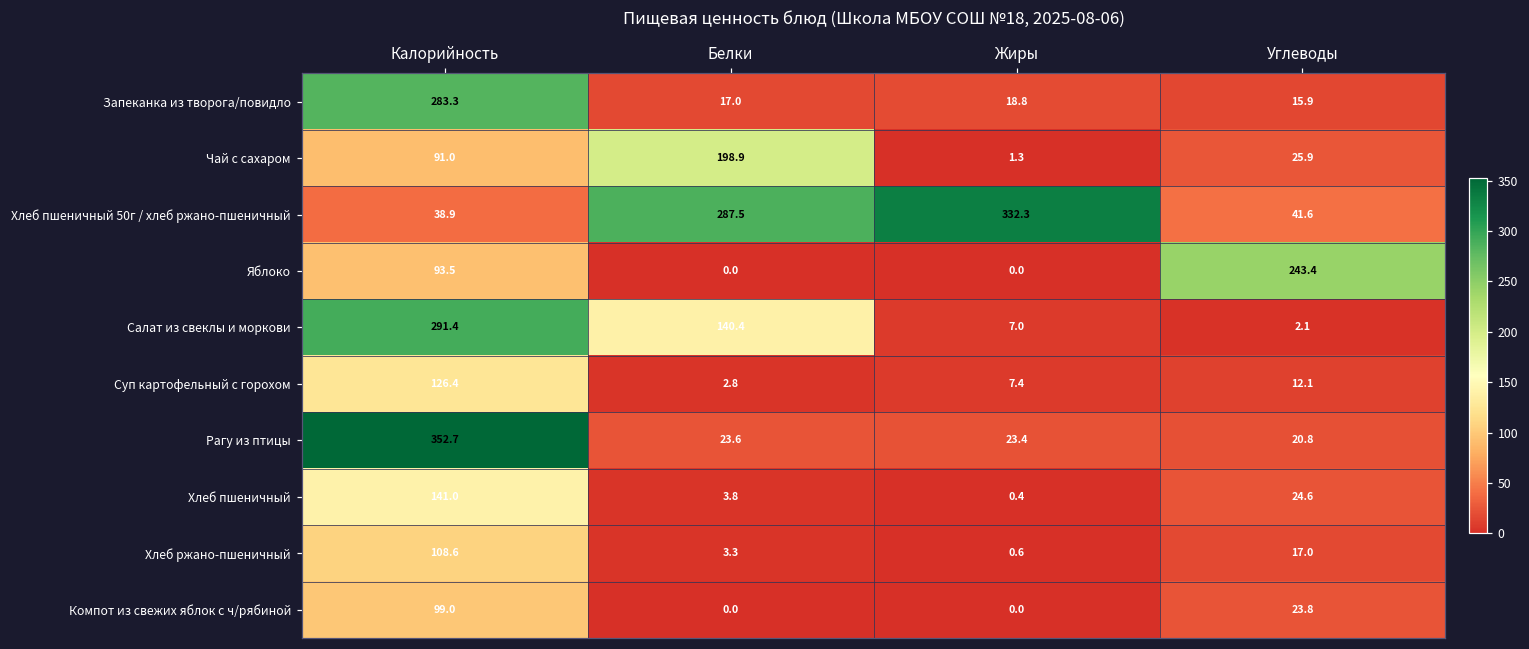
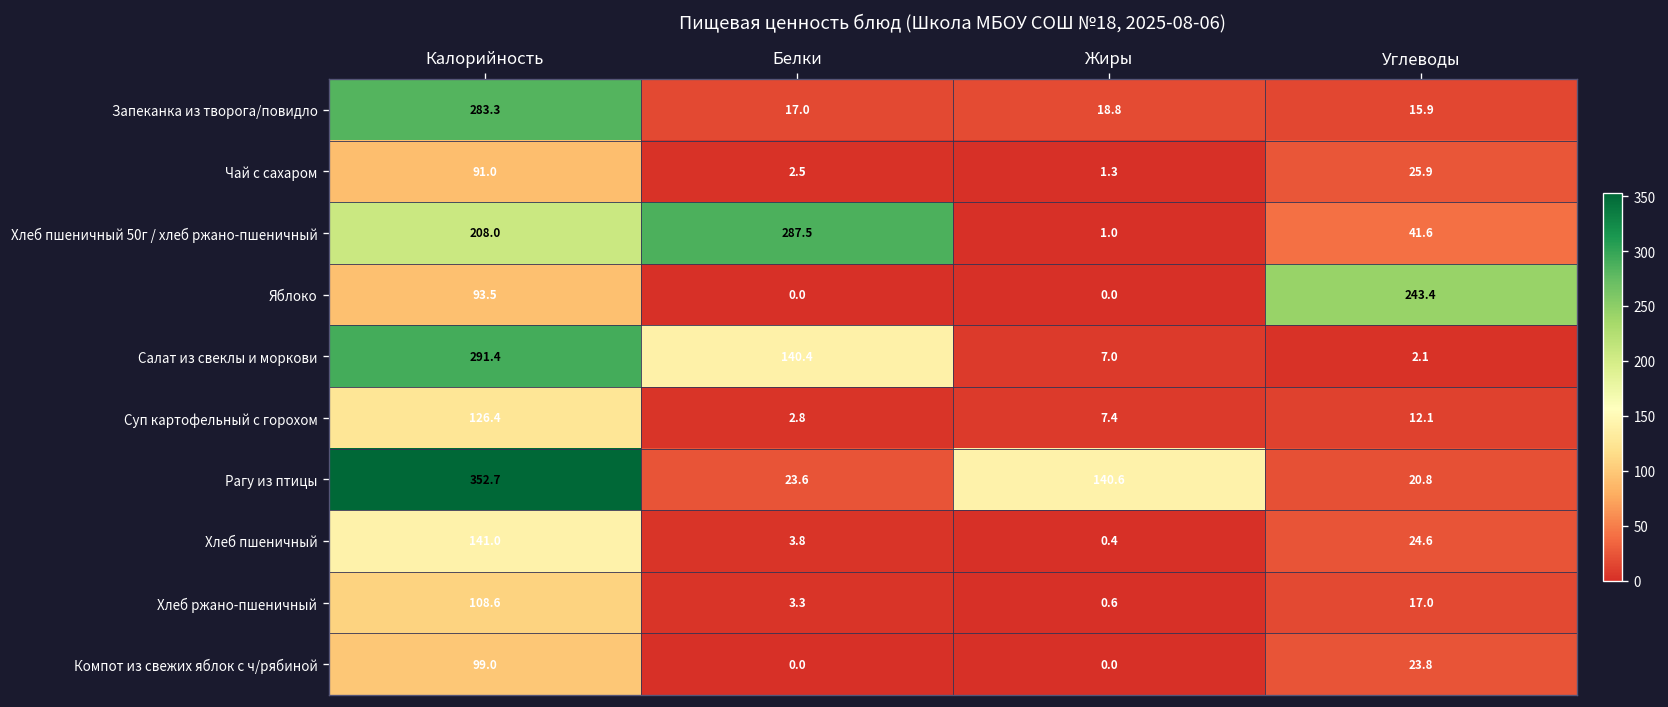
  {
    "Запеканка из творога/повидло": {
      "Калорийность": 283.3,
      "Белки": 17.0,
      "Жиры": 18.8,
      "Углеводы": 15.9
    },
    "Чай с сахаром": {
      "Калорийность": 91.0,
-     "Белки": 198.9,
+     "Белки": 2.5,
      "Жиры": 1.3,
      "Углеводы": 25.9
    },
    "Хлеб пшеничный 50г / хлеб ржано-пшеничный": {
-     "Калорийность": 38.9,
+     "Калорийность": 208.0,
      "Белки": 287.5,
-     "Жиры": 332.3,
+     "Жиры": 1.0,
      "Углеводы": 41.6
    },
    "Яблоко": {
      "Калорийность": 93.5,
      "Белки": 0.0,
      "Жиры": 0.0,
      "Углеводы": 243.4
    },
    "Салат из свеклы и моркови": {
      "Калорийность": 291.4,
      "Белки": 140.4,
      "Жиры": 7.0,
      "Углеводы": 2.1
    },
    "Суп картофельный с горохом": {
      "Калорийность": 126.4,
      "Белки": 2.8,
      "Жиры": 7.4,
      "Углеводы": 12.1
    },
    "Рагу из птицы": {
      "Калорийность": 352.7,
      "Белки": 23.6,
-     "Жиры": 23.4,
+     "Жиры": 140.6,
      "Углеводы": 20.8
    },
    "Хлеб пшеничный": {
      "Калорийность": 141.0,
      "Белки": 3.8,
      "Жиры": 0.4,
      "Углеводы": 24.6
    },
    "Хлеб ржано-пшеничный": {
      "Калорийность": 108.6,
      "Белки": 3.3,
      "Жиры": 0.6,
      "Углеводы": 17.0
    },
    "Компот из свежих яблок с ч/рябиной": {
      "Калорийность": 99.0,
      "Белки": 0.0,
      "Жиры": 0.0,
      "Углеводы": 23.8
    }
  }
